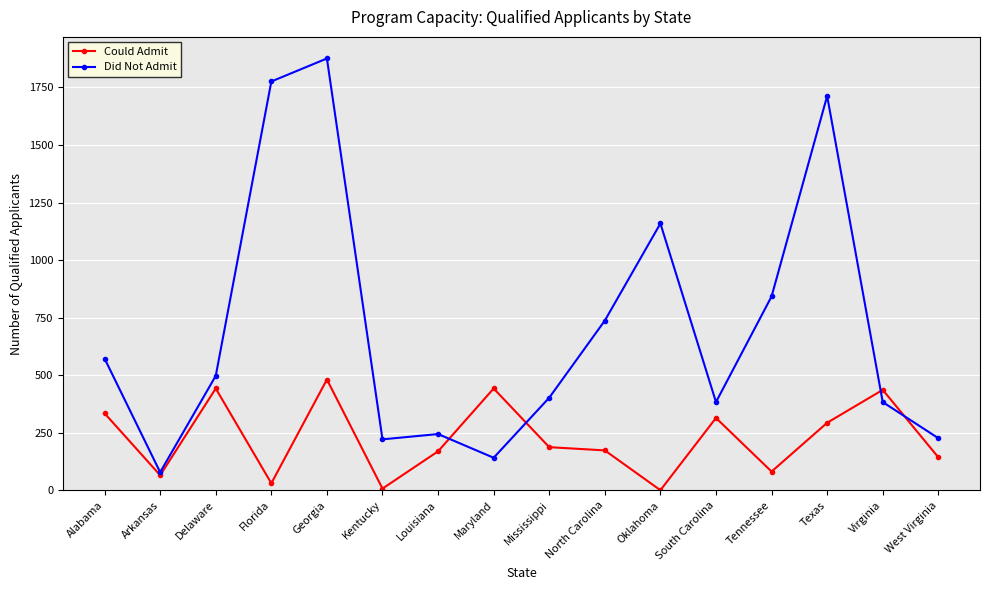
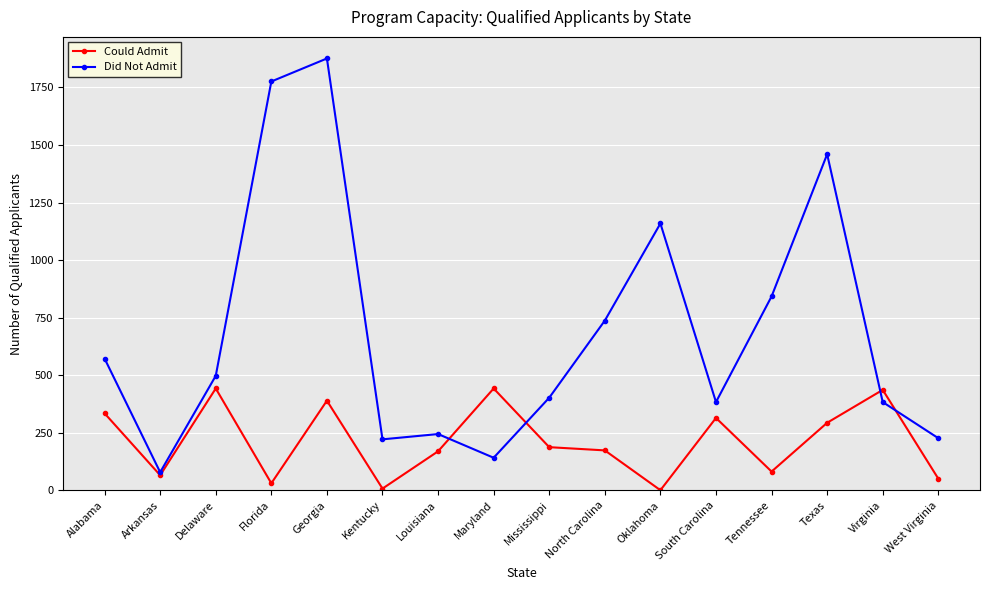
  {
    "Could Admit": {
      "Alabama": 330,
      "Arkansas": 70,
      "Delaware": 440,
      "Florida": 30,
-     "Georgia": 480,
+     "Georgia": 390,
      "Kentucky": 10,
      "Louisiana": 170,
      "Maryland": 440,
      "Mississippi": 190,
      "North Carolina": 170,
      "Oklahoma": 0,
      "South Carolina": 310,
      "Tennessee": 80,
      "Texas": 290,
      "Virginia": 440,
-     "West Virginia": 140
+     "West Virginia": 50
    },
    "Did Not Admit": {
      "Alabama": 570,
      "Arkansas": 80,
      "Delaware": 500,
      "Florida": 1780,
      "Georgia": 1880,
      "Kentucky": 220,
      "Louisiana": 240,
      "Maryland": 140,
      "Mississippi": 400,
      "North Carolina": 740,
      "Oklahoma": 1160,
      "South Carolina": 380,
      "Tennessee": 840,
-     "Texas": 1710,
+     "Texas": 1460,
      "Virginia": 380,
      "West Virginia": 230
    }
  }
